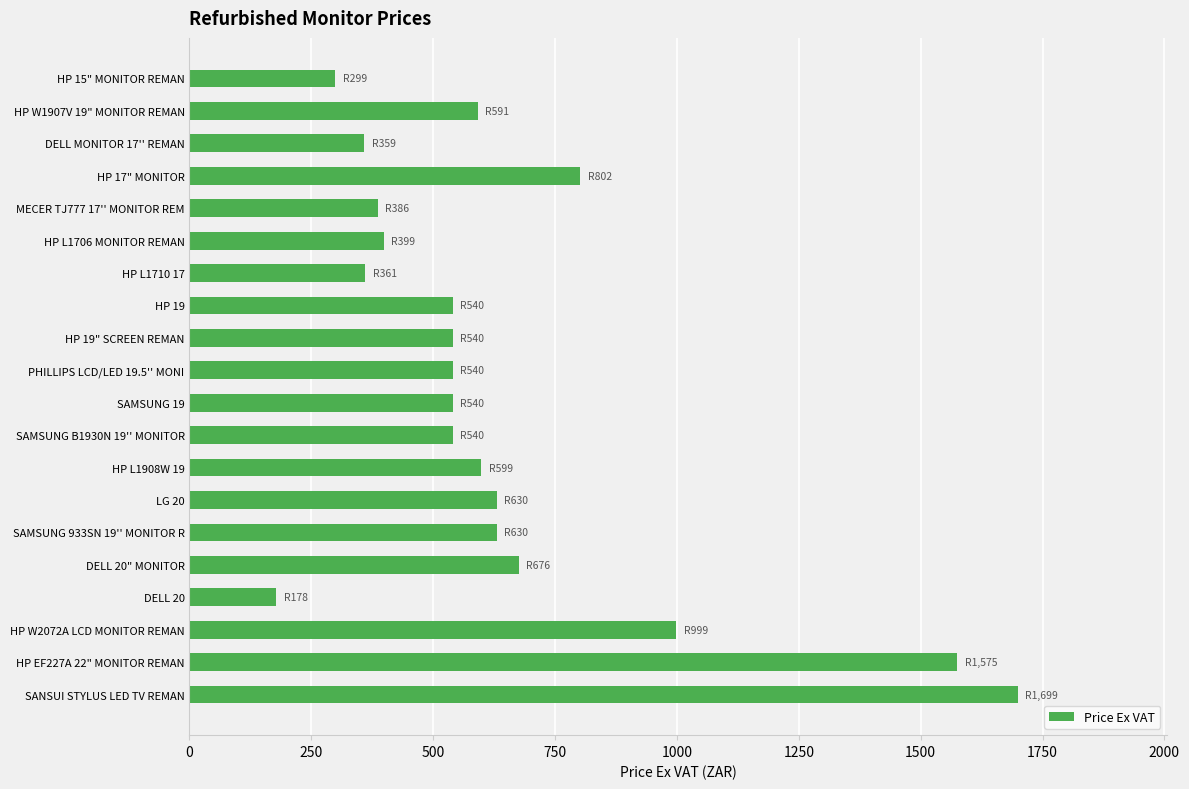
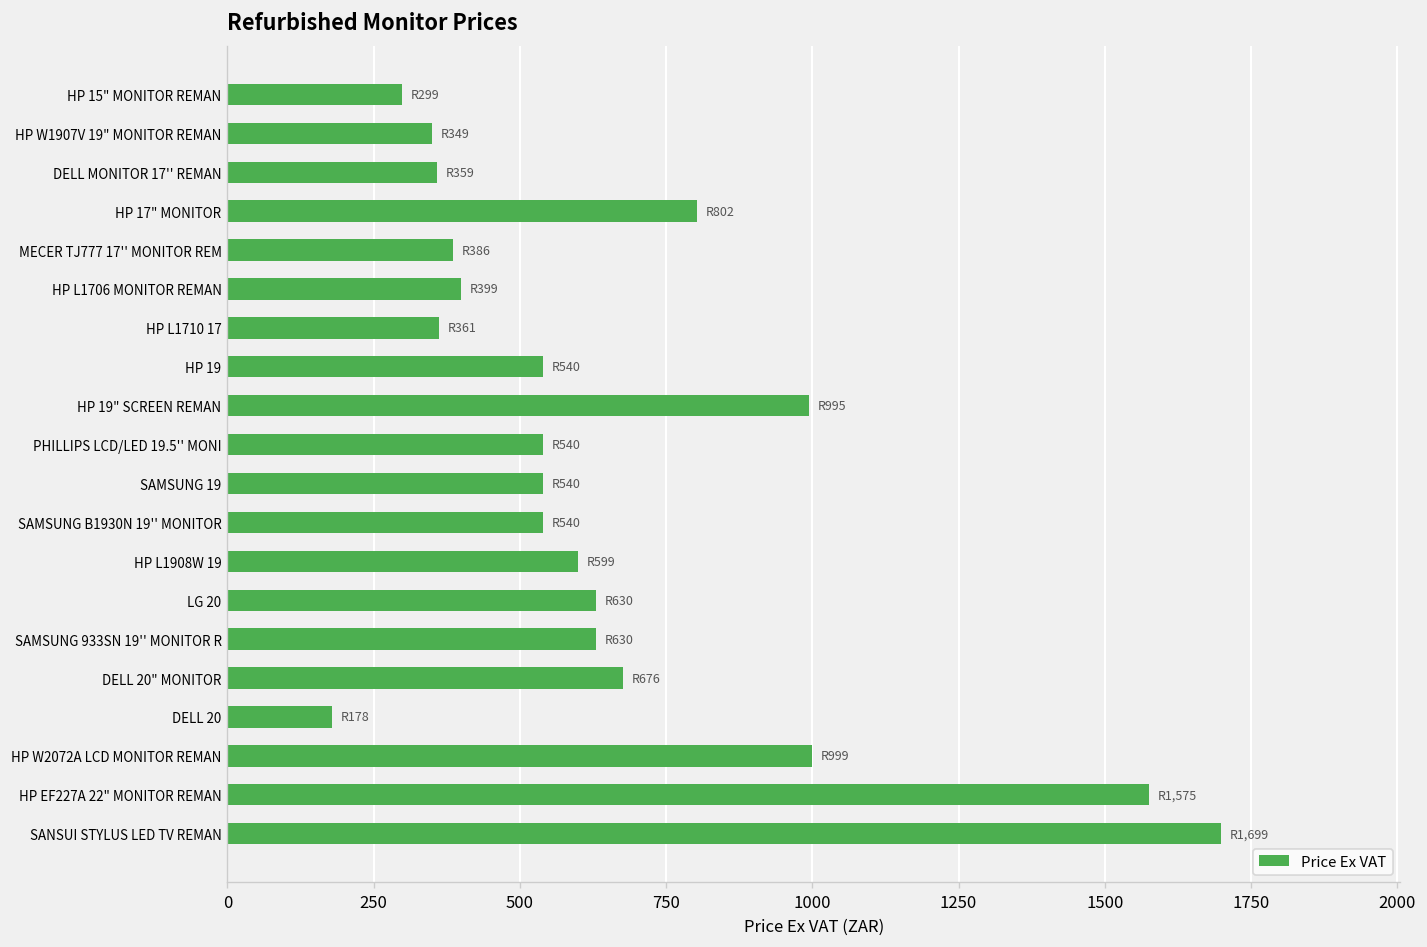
  {
-   "HP W1907V 19\" MONITOR REMAN": 591,
-   "HP 19\" SCREEN REMAN": 540
+   "HP W1907V 19\" MONITOR REMAN": 349,
+   "HP 19\" SCREEN REMAN": 995
  }
